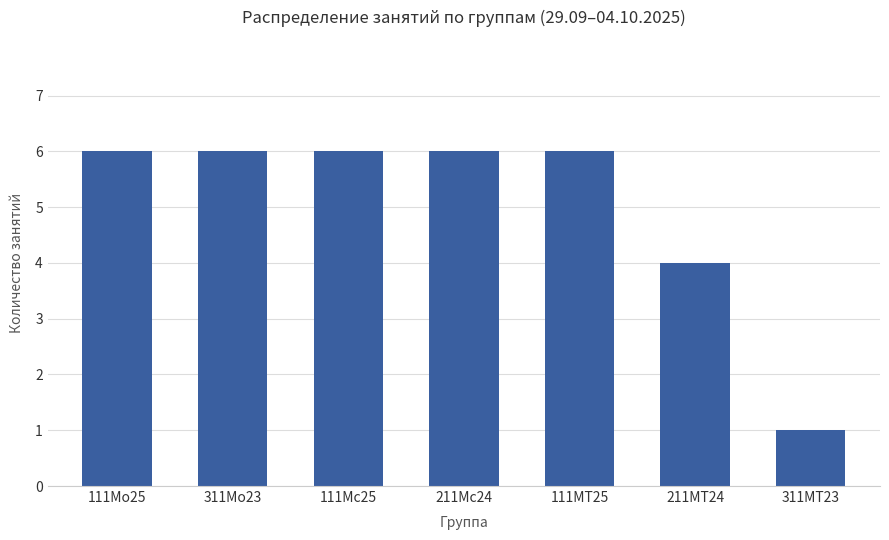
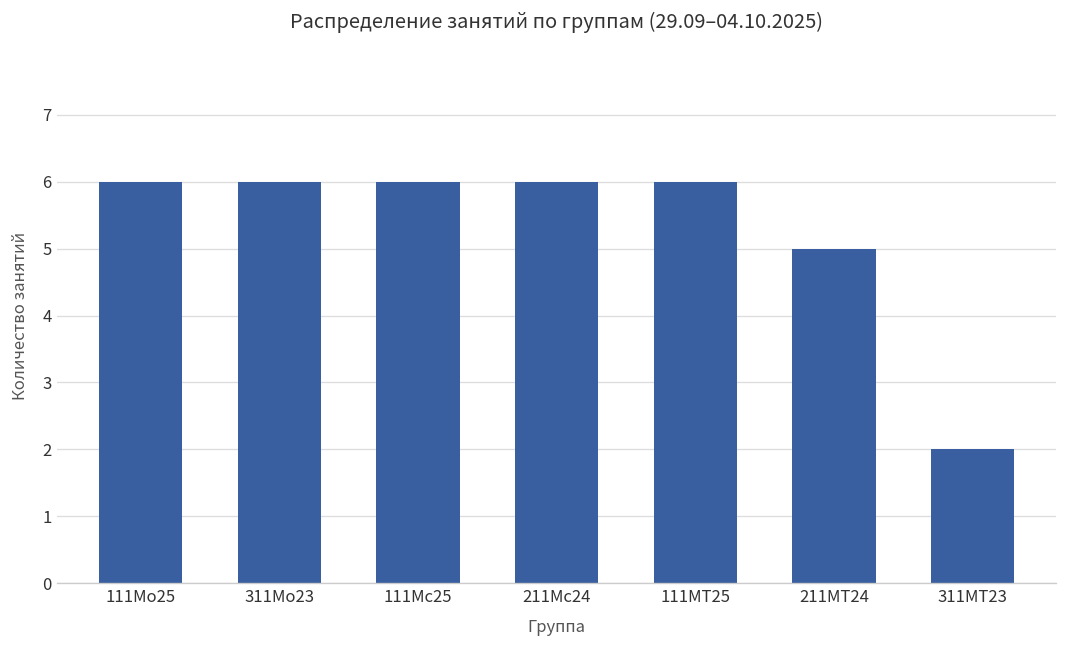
  {
    "111Мо25": 6,
    "311Мо23": 6,
    "111Мс25": 6,
    "211Мс24": 6,
    "111МТ25": 6,
-   "211МТ24": 4,
-   "311МТ23": 1
+   "211МТ24": 5,
+   "311МТ23": 2
  }
